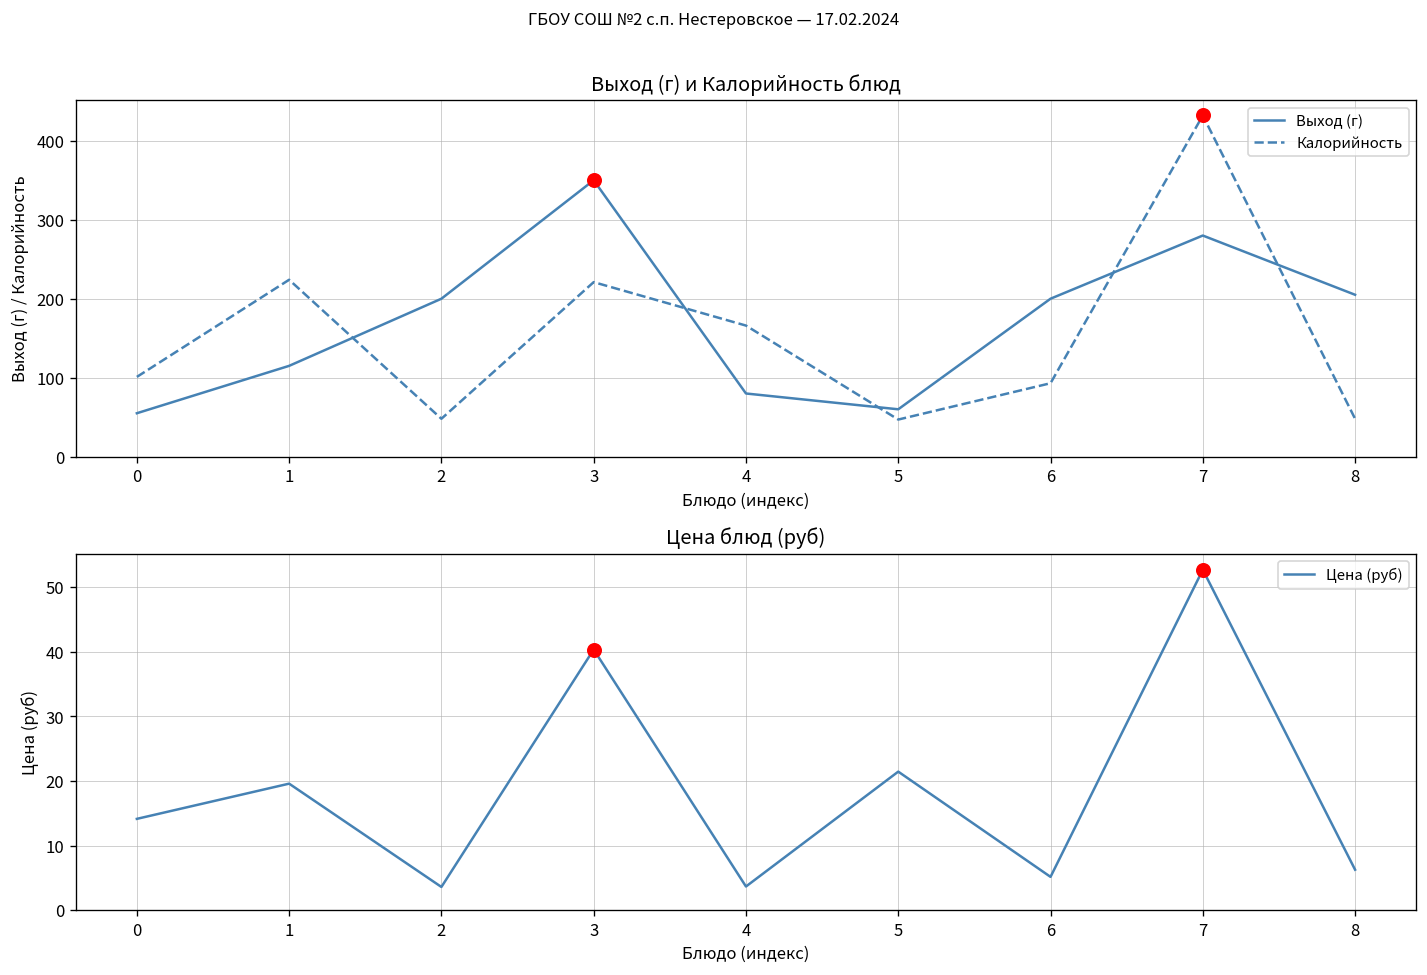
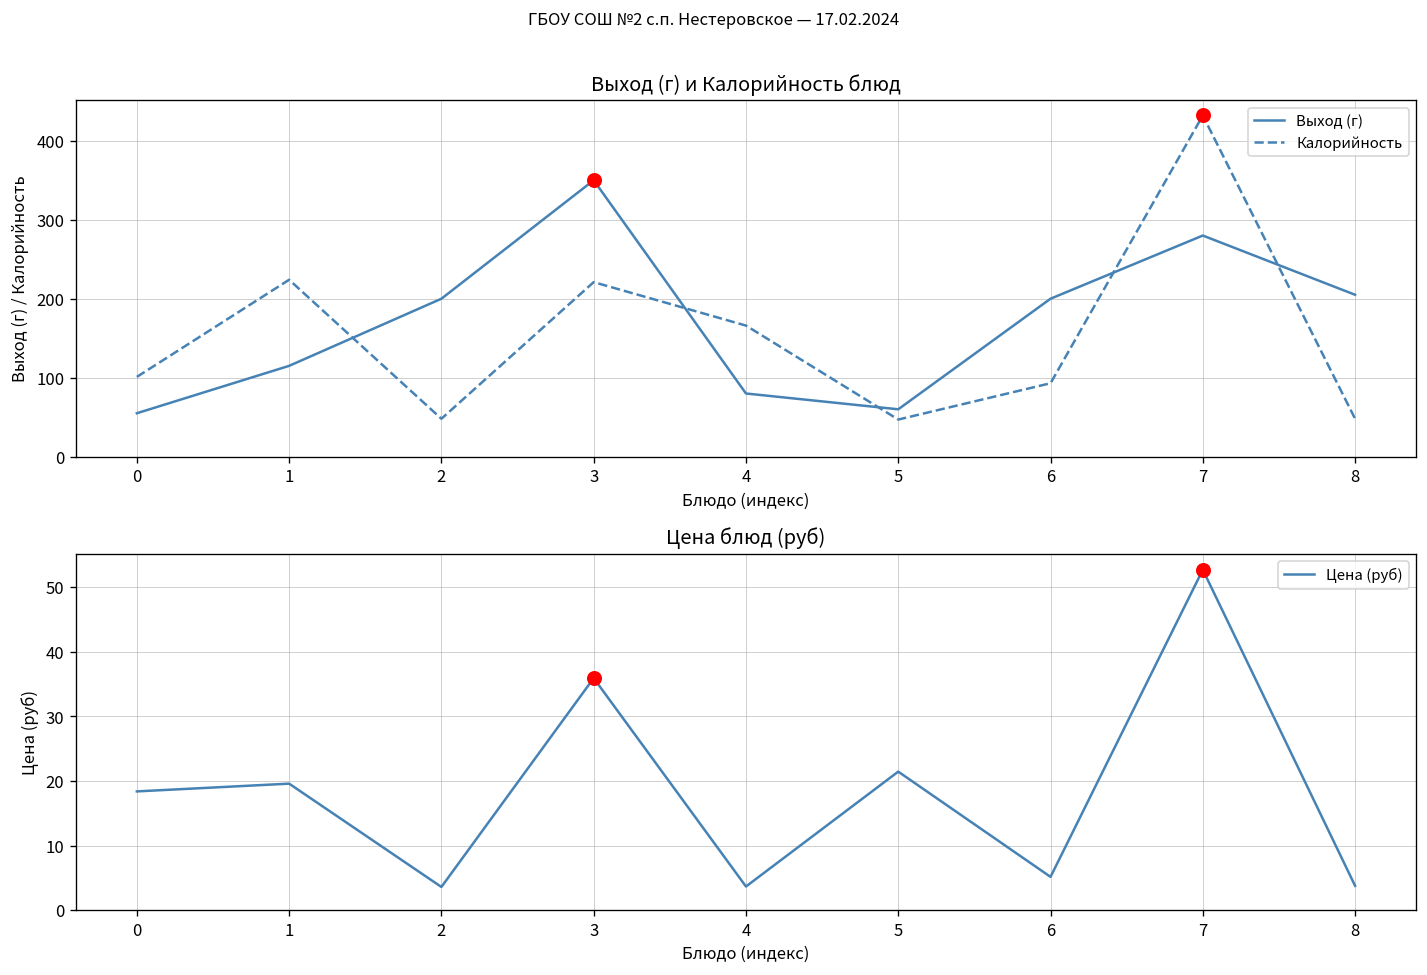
  {
    "Цена блюд (руб)": {
      "Цена (руб)": {
-       "0": 14,
+       "0": 18,
        "1": 20,
        "2": 4,
-       "3": 40,
+       "3": 36,
        "4": 4,
        "5": 21,
        "6": 5,
-       "8": 6
+       "8": 4
      }
    }
  }
